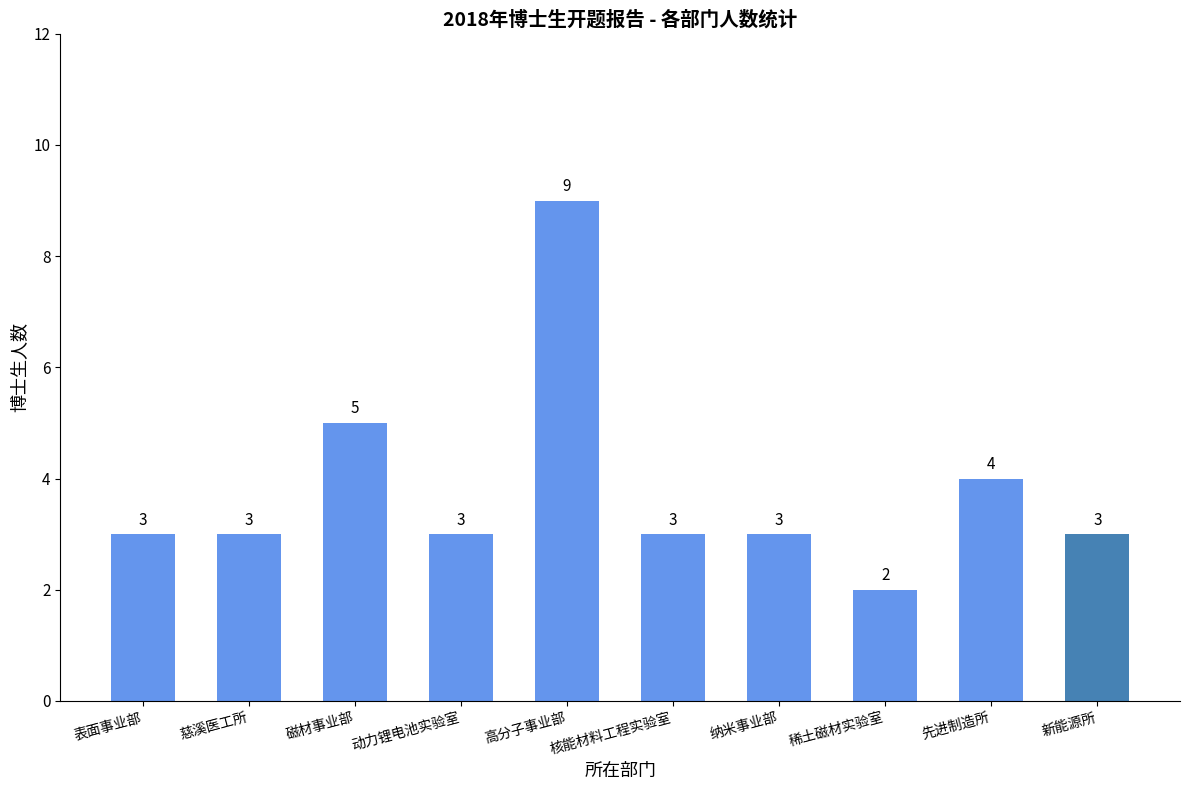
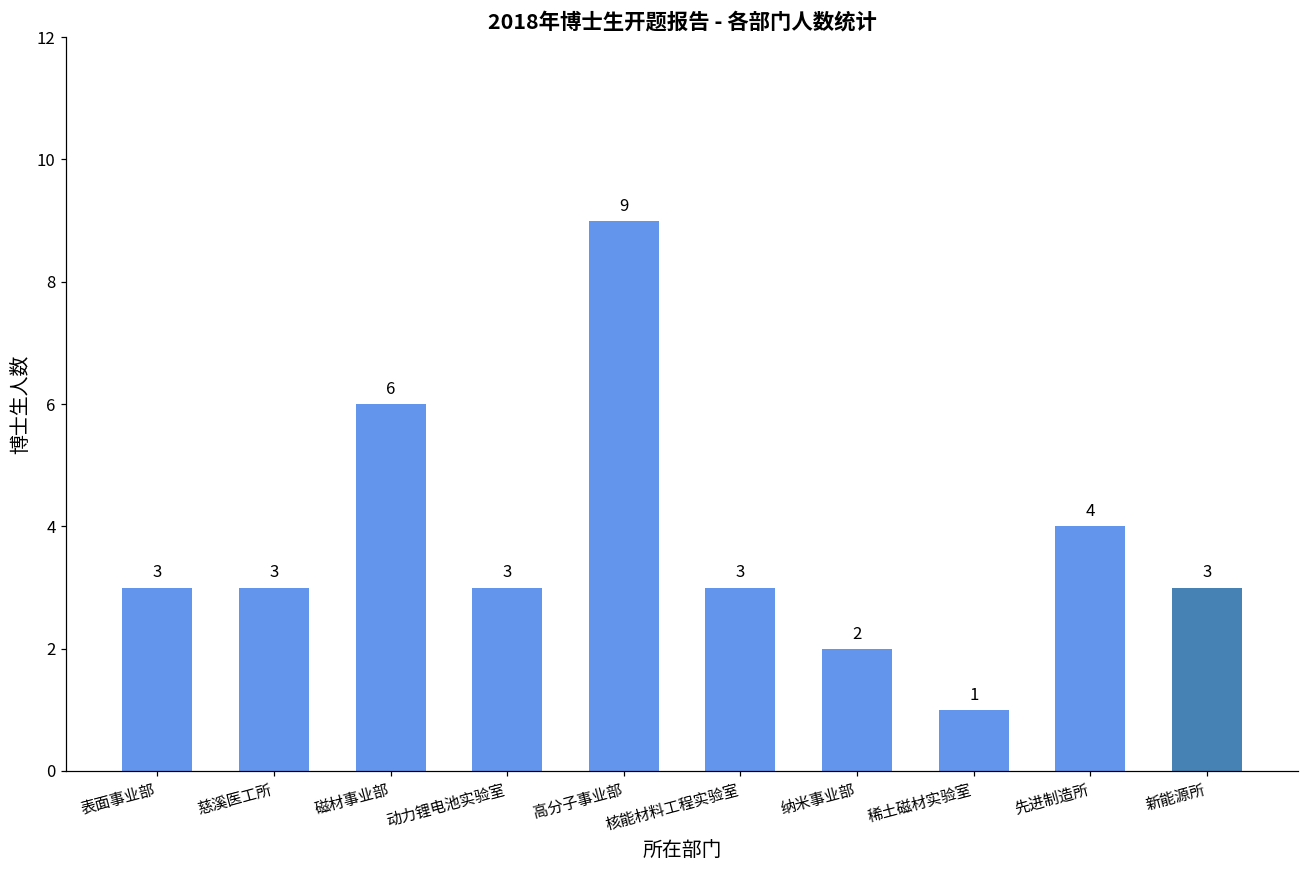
  {
    "表面事业部": 3,
    "慈溪医工所": 3,
-   "磁材事业部": 5,
+   "磁材事业部": 6,
    "动力锂电池实验室": 3,
    "高分子事业部": 9,
    "核能材料工程实验室": 3,
-   "纳米事业部": 3,
-   "稀土磁材实验室": 2,
+   "纳米事业部": 2,
+   "稀土磁材实验室": 1,
    "先进制造所": 4,
    "新能源所": 3
  }
